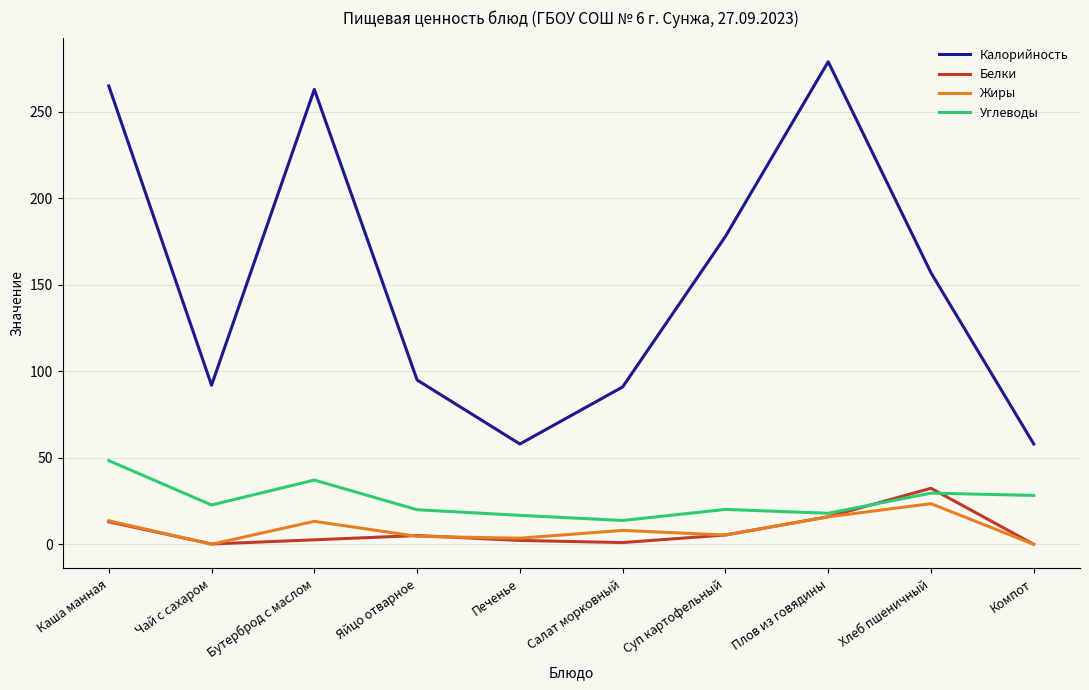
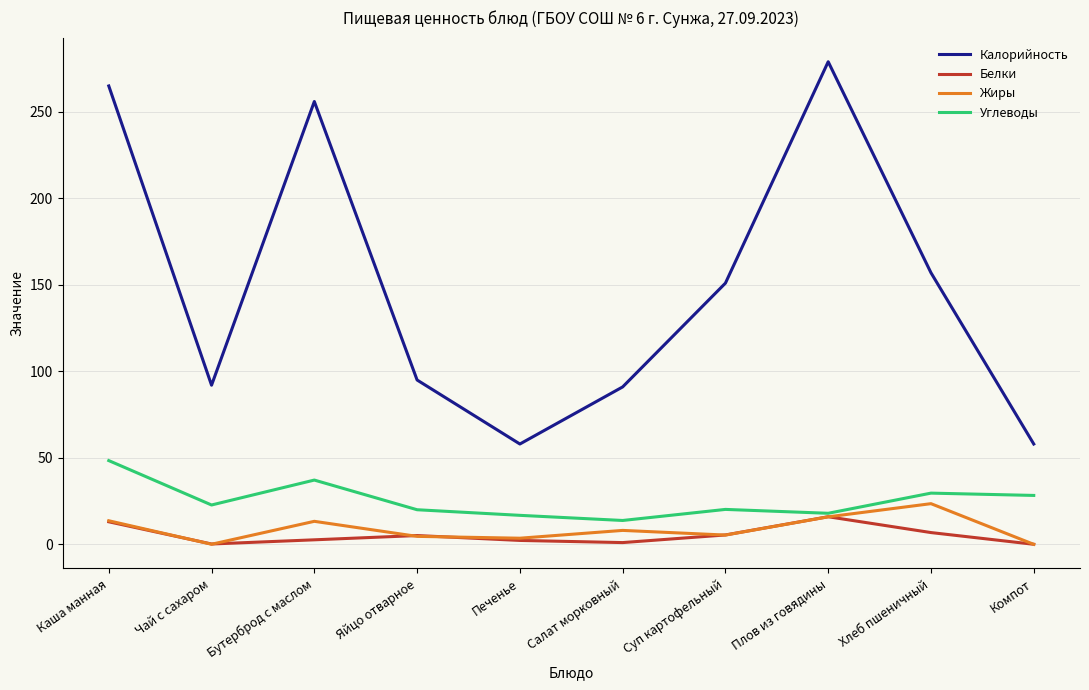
  {
    "Калорийность": {
      "Каша манная": 265,
      "Чай с сахаром": 92,
-     "Бутерброд с маслом": 263,
+     "Бутерброд с маслом": 256,
      "Яйцо отварное": 95,
      "Печенье": 58,
      "Салат морковный": 91,
-     "Суп картофельный": 178,
+     "Суп картофельный": 151,
      "Плов из говядины": 279,
      "Хлеб пшеничный": 157,
      "Компот": 58
    },
    "Белки": {
      "Бутерброд с маслом": 3,
      "Салат морковный": 1,
-     "Хлеб пшеничный": 32
+     "Хлеб пшеничный": 7
    },
    "Жиры": {
      "Бутерброд с маслом": 13,
      "Салат морковный": 8,
      "Хлеб пшеничный": 24
    },
    "Углеводы": {
      "Каша манная": 48,
      "Чай с сахаром": 23,
      "Бутерброд с маслом": 37,
      "Яйцо отварное": 20,
      "Печенье": 17,
      "Салат морковный": 14,
      "Суп картофельный": 20,
      "Плов из говядины": 18,
      "Хлеб пшеничный": 30,
      "Компот": 28
    }
  }
